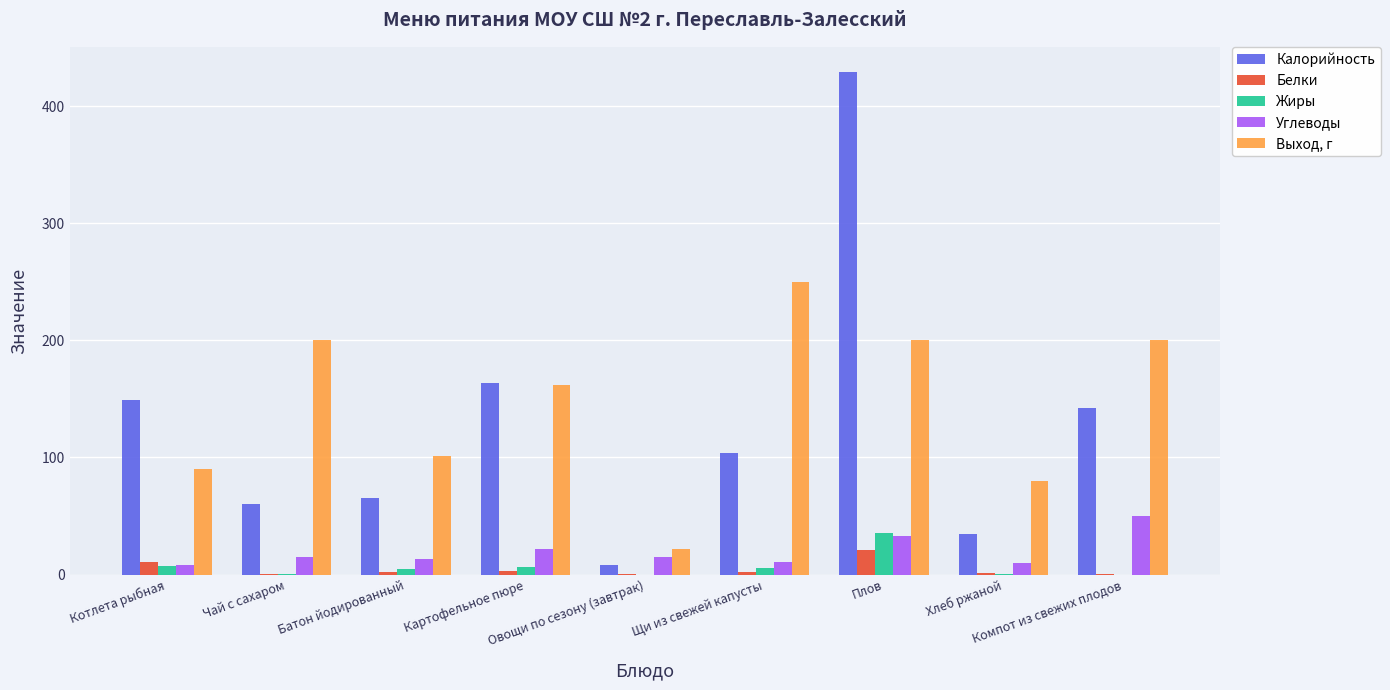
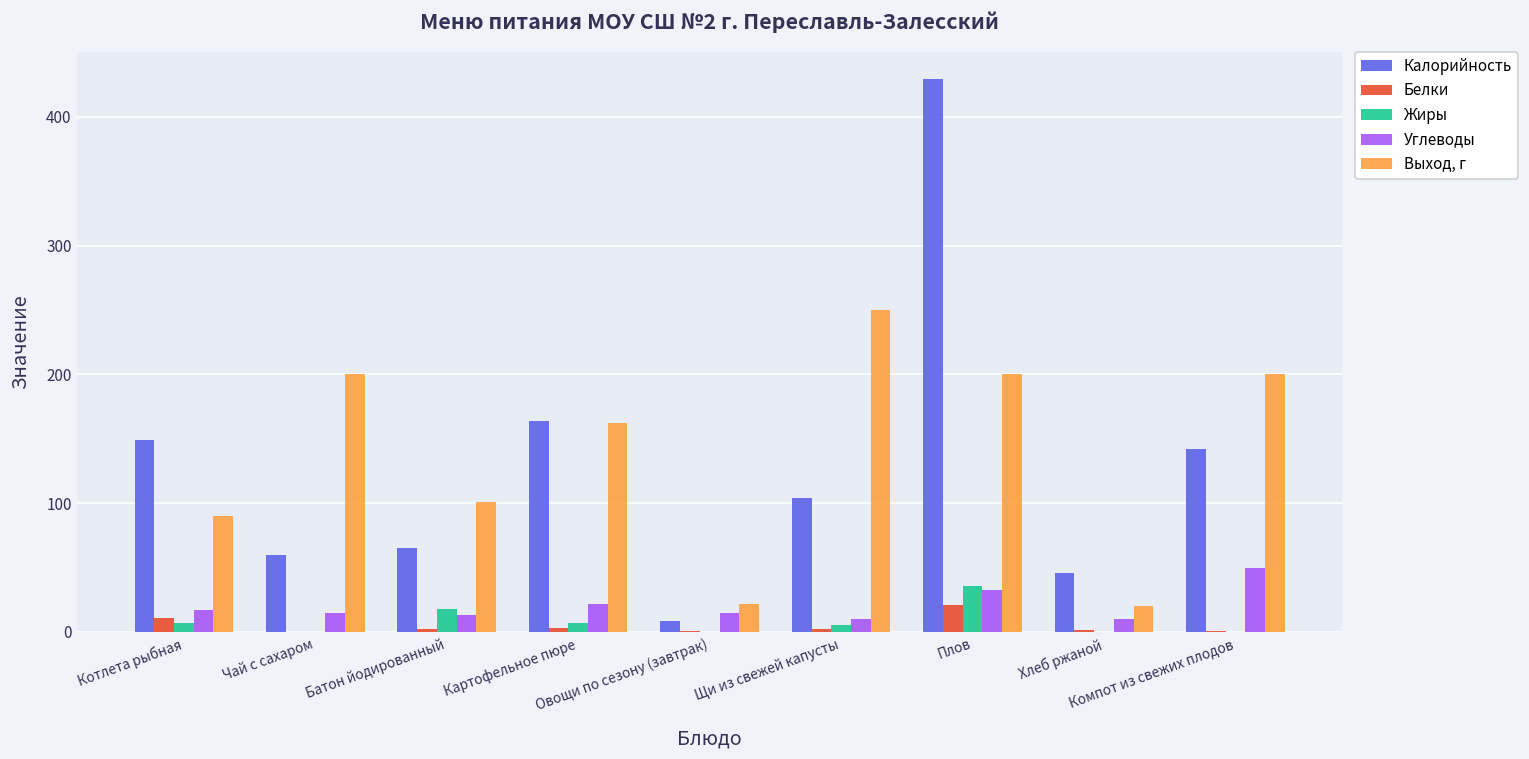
  {
    "Калорийность": {
      "Котлета рыбная": 149,
      "Чай с сахаром": 60,
      "Батон йодированный": 65,
      "Картофельное пюре": 164,
      "Овощи по сезону (завтрак)": 8,
      "Щи из свежей капусты": 104,
      "Плов": 429,
-     "Хлеб ржаной": 34,
+     "Хлеб ржаной": 46,
      "Компот из свежих плодов": 142
    },
    "Белки": {
      "Котлета рыбная": 11,
      "Картофельное пюре": 3,
      "Щи из свежей капусты": 2,
      "Плов": 21
    },
    "Жиры": {
      "Котлета рыбная": 7,
-     "Батон йодированный": 4,
+     "Батон йодированный": 18,
      "Картофельное пюре": 7,
      "Овощи по сезону (завтрак)": 0,
      "Щи из свежей капусты": 6,
      "Плов": 36,
      "Компот из свежих плодов": 0
    },
    "Углеводы": {
-     "Котлета рыбная": 8,
+     "Котлета рыбная": 17,
      "Чай с сахаром": 15,
      "Батон йодированный": 13,
      "Картофельное пюре": 22,
      "Овощи по сезону (завтрак)": 15,
      "Щи из свежей капусты": 10,
      "Плов": 33,
      "Хлеб ржаной": 10,
      "Компот из свежих плодов": 50
    },
    "Выход, г": {
      "Котлета рыбная": 90,
      "Чай с сахаром": 200,
      "Батон йодированный": 101,
      "Картофельное пюре": 162,
      "Овощи по сезону (завтрак)": 22,
      "Щи из свежей капусты": 250,
      "Плов": 200,
-     "Хлеб ржаной": 80,
+     "Хлеб ржаной": 20,
      "Компот из свежих плодов": 200
    }
  }
